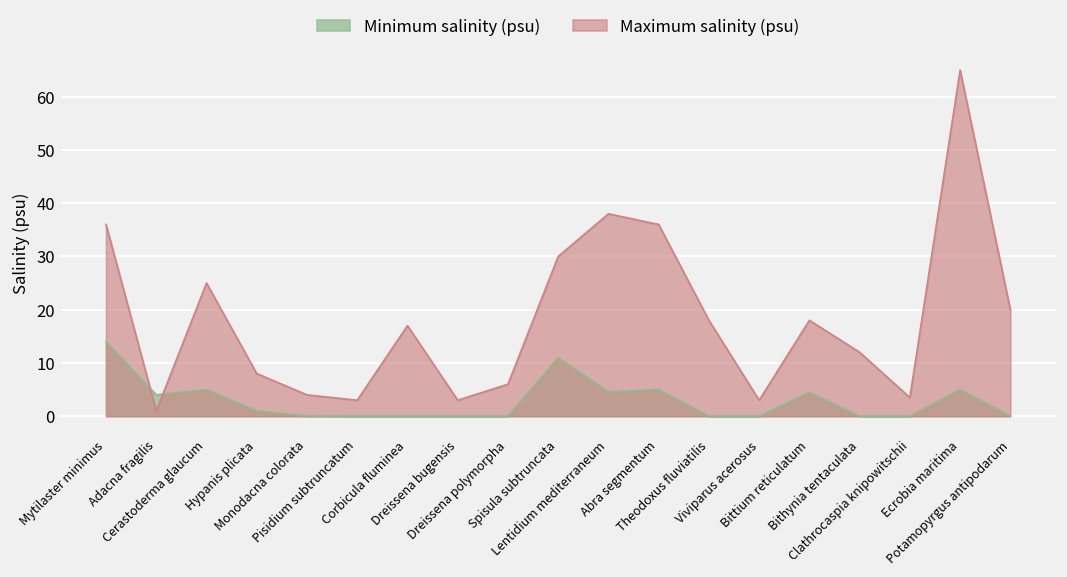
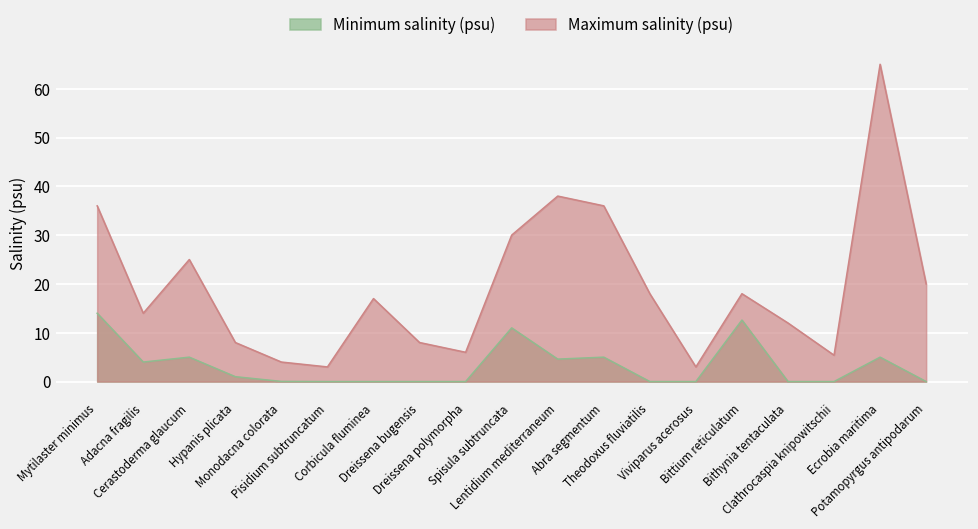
  {
    "Minimum salinity (psu)": {
      "Mytilaster minimus": 14,
      "Adacna fragilis": 4,
      "Cerastoderma glaucum": 5,
      "Hypanis plicata": 1,
      "Monodacna colorata": 0,
      "Pisidium subtruncatum": 0,
      "Corbicula fluminea": 0,
      "Dreissena bugensis": 0,
      "Dreissena polymorpha": 0,
      "Spisula subtruncata": 11,
      "Lentidium mediterraneum": 5,
      "Abra segmentum": 5,
      "Theodoxus fluviatilis": 0,
      "Viviparus acerosus": 0,
-     "Bittium reticulatum": 5,
+     "Bittium reticulatum": 13,
      "Bithynia tentaculata": 0,
      "Clathrocaspia knipowitschii": 0,
      "Ecrobia maritima": 5,
      "Potamopyrgus antipodarum": 0
    },
    "Maximum salinity (psu)": {
      "Mytilaster minimus": 36,
-     "Adacna fragilis": 1,
+     "Adacna fragilis": 14,
      "Cerastoderma glaucum": 25,
      "Hypanis plicata": 8,
      "Monodacna colorata": 4,
      "Pisidium subtruncatum": 3,
      "Corbicula fluminea": 17,
-     "Dreissena bugensis": 3,
+     "Dreissena bugensis": 8,
      "Dreissena polymorpha": 6,
      "Spisula subtruncata": 30,
      "Lentidium mediterraneum": 38,
      "Abra segmentum": 36,
      "Theodoxus fluviatilis": 18,
      "Viviparus acerosus": 3,
      "Bittium reticulatum": 18,
      "Bithynia tentaculata": 12,
-     "Clathrocaspia knipowitschii": 4,
+     "Clathrocaspia knipowitschii": 5,
      "Ecrobia maritima": 65,
      "Potamopyrgus antipodarum": 20
    }
  }
